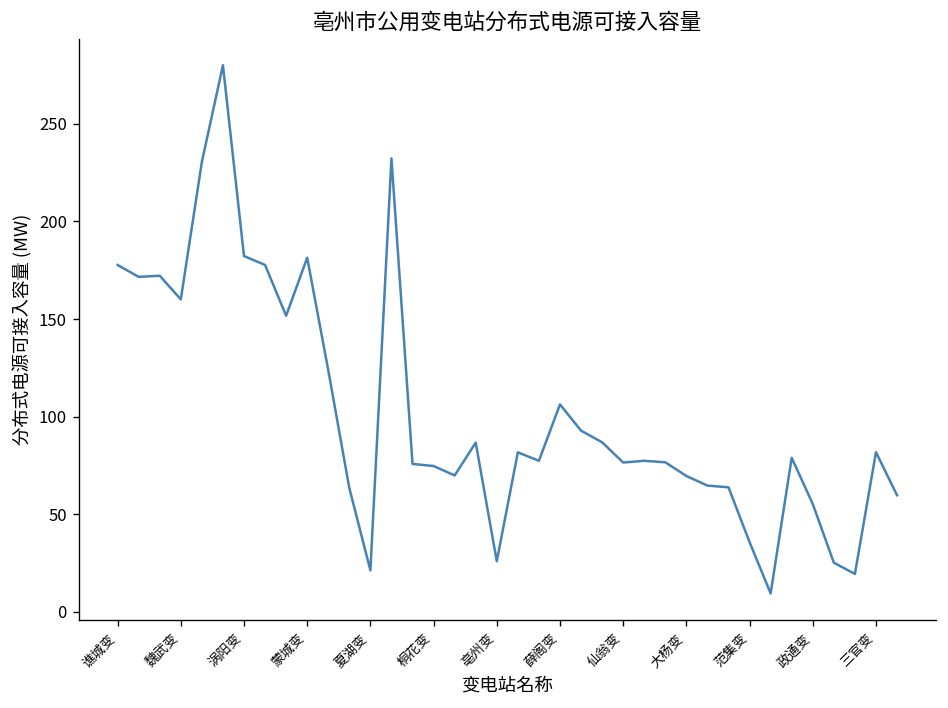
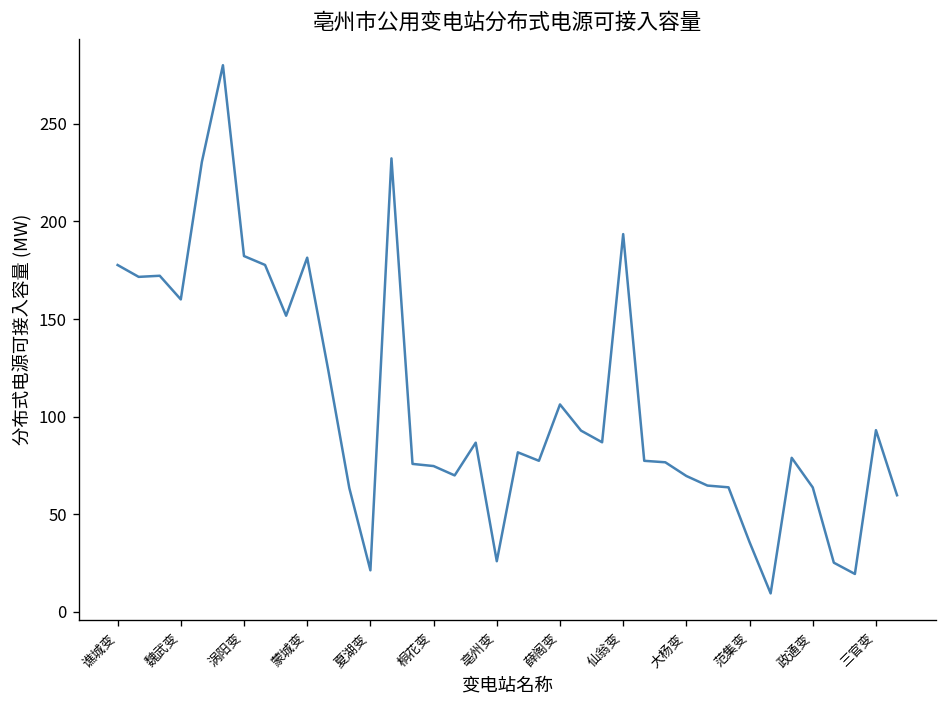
  {
    "谯城变": 178,
    "魏武变": 160,
    "涡阳变": 182,
    "蒙城变": 181,
    "夏湖变": 21,
    "桐花变": 75,
    "亳州变": 26,
    "薛阁变": 106,
-   "仙翁变": 77,
+   "仙翁变": 193,
    "大杨变": 70,
    "范集变": 36,
-   "政通变": 55,
-   "三官变": 82
+   "政通变": 64,
+   "三官变": 93
  }
